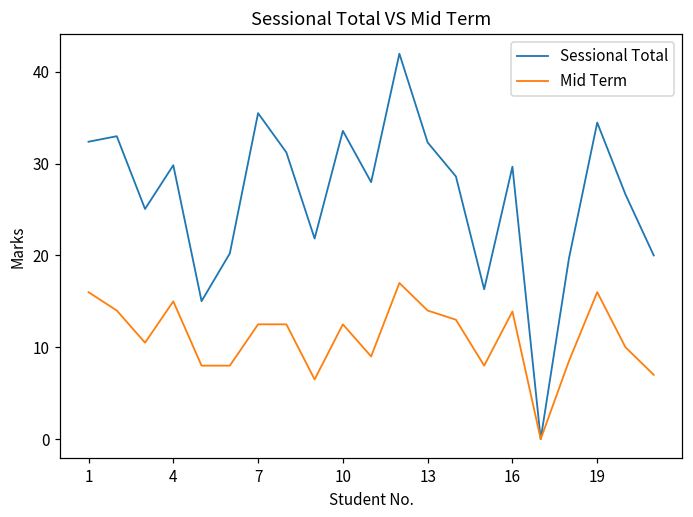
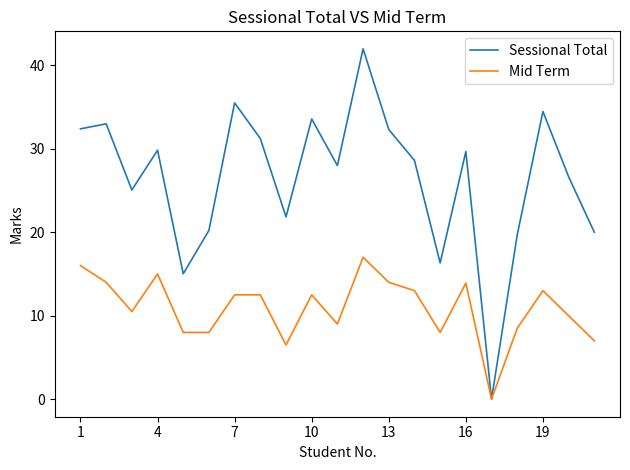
  {
    "Sessional Total": {
      "1": 32,
      "4": 30,
      "7": 35,
      "10": 34,
      "13": 32,
      "16": 30,
      "19": 34
    },
    "Mid Term": {
      "1": 16,
      "4": 15,
      "7": 13,
      "10": 13,
      "13": 14,
      "16": 14,
-     "19": 16
+     "19": 13
    }
  }
